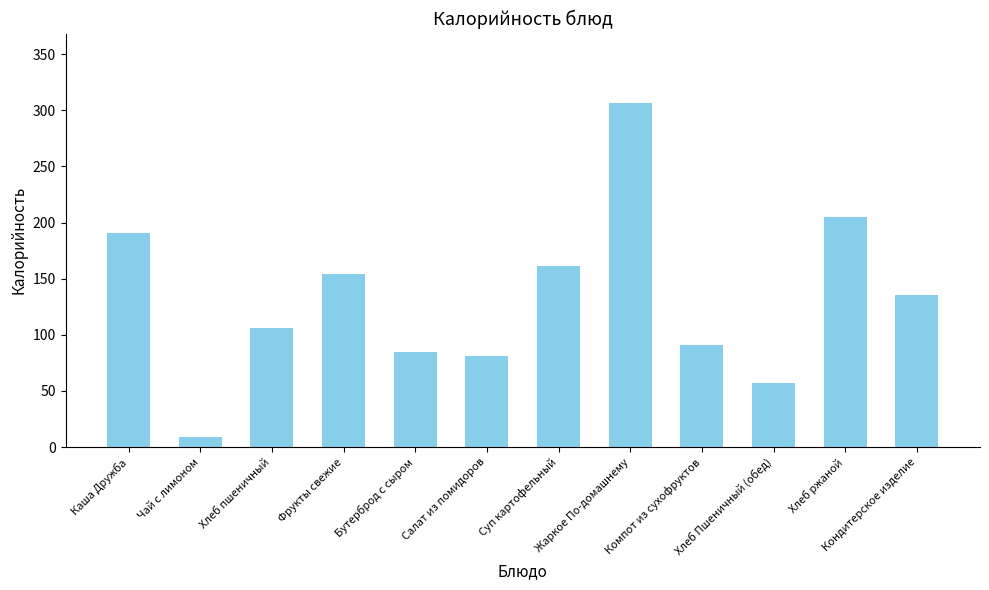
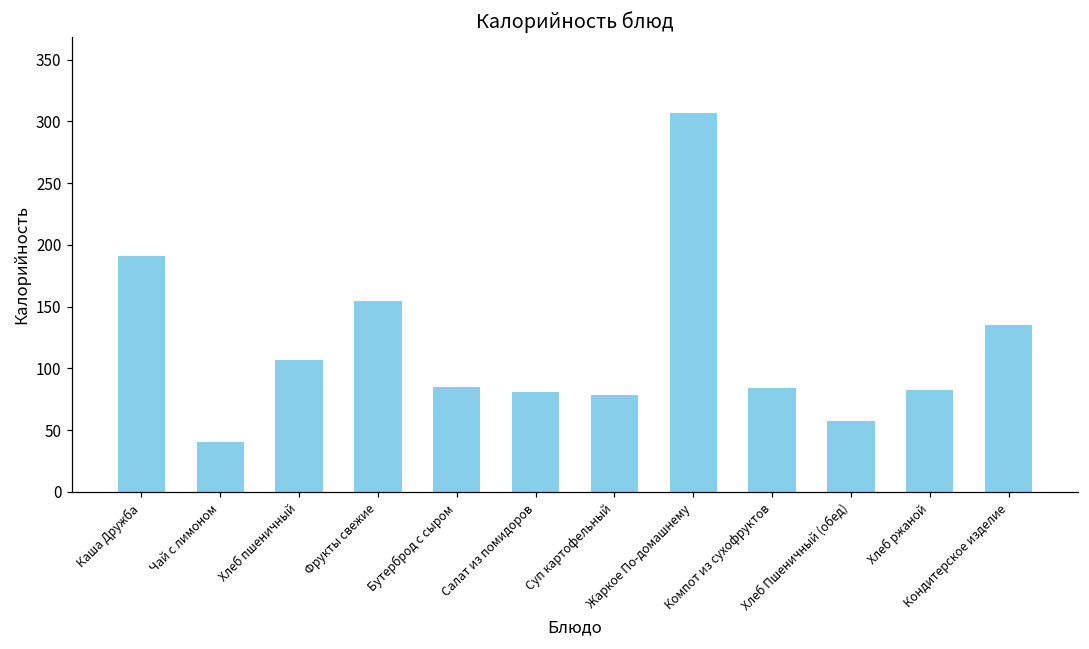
  {
    "Каша Дружба": 191,
-   "Чай с лимоном": 9,
+   "Чай с лимоном": 40,
    "Хлеб пшеничный": 107,
    "Фрукты свежие": 154,
    "Бутерброд с сыром": 85,
    "Салат из помидоров": 81,
-   "Суп картофельный": 161,
+   "Суп картофельный": 78,
    "Жаркое По-домашнему": 307,
-   "Компот из сухофруктов": 91,
+   "Компот из сухофруктов": 84,
    "Хлеб Пшеничный (обед)": 57,
-   "Хлеб ржаной": 205,
+   "Хлеб ржаной": 82,
    "Кондитерское изделие": 135
  }
